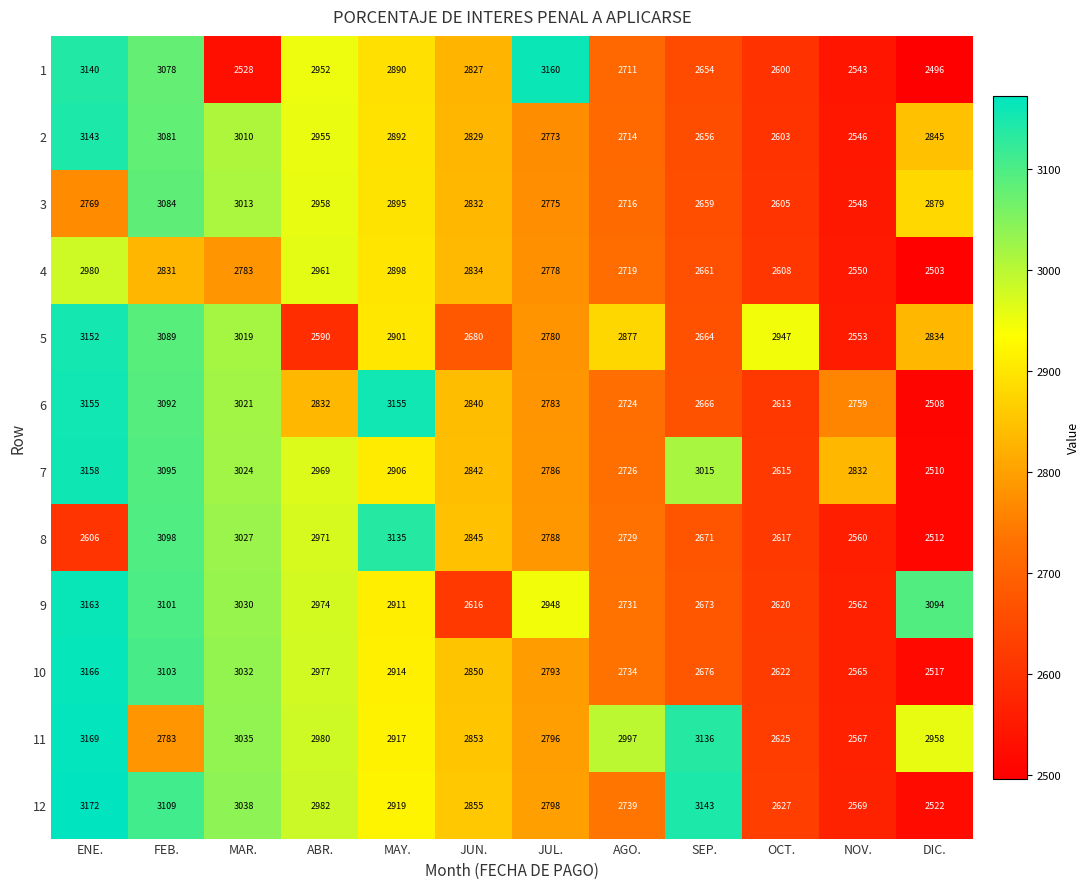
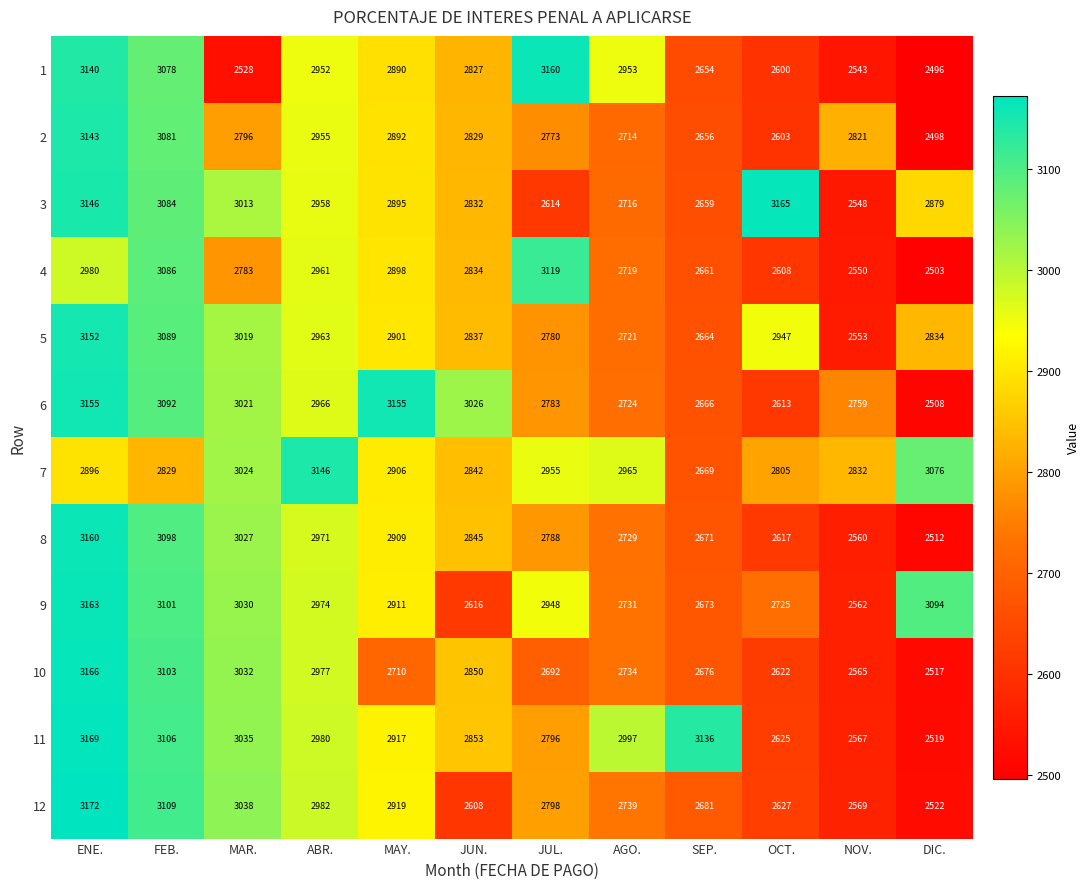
  {
    "1": {
      "ENE.": 3140,
      "FEB.": 3078,
      "MAR.": 2528,
      "ABR.": 2952,
      "MAY.": 2890,
      "JUN.": 2827,
      "JUL.": 3160,
-     "AGO.": 2711,
+     "AGO.": 2953,
      "SEP.": 2654,
      "OCT.": 2600,
      "NOV.": 2543,
      "DIC.": 2496
    },
    "2": {
      "ENE.": 3143,
      "FEB.": 3081,
-     "MAR.": 3010,
+     "MAR.": 2796,
      "ABR.": 2955,
      "MAY.": 2892,
      "JUN.": 2829,
      "JUL.": 2773,
      "AGO.": 2714,
      "SEP.": 2656,
      "OCT.": 2603,
-     "NOV.": 2546,
-     "DIC.": 2845
+     "NOV.": 2821,
+     "DIC.": 2498
    },
    "3": {
-     "ENE.": 2769,
+     "ENE.": 3146,
      "FEB.": 3084,
      "MAR.": 3013,
      "ABR.": 2958,
      "MAY.": 2895,
      "JUN.": 2832,
-     "JUL.": 2775,
+     "JUL.": 2614,
      "AGO.": 2716,
      "SEP.": 2659,
-     "OCT.": 2605,
+     "OCT.": 3165,
      "NOV.": 2548,
      "DIC.": 2879
    },
    "4": {
      "ENE.": 2980,
-     "FEB.": 2831,
+     "FEB.": 3086,
      "MAR.": 2783,
      "ABR.": 2961,
      "MAY.": 2898,
      "JUN.": 2834,
-     "JUL.": 2778,
+     "JUL.": 3119,
      "AGO.": 2719,
      "SEP.": 2661,
      "OCT.": 2608,
      "NOV.": 2550,
      "DIC.": 2503
    },
    "5": {
      "ENE.": 3152,
      "FEB.": 3089,
      "MAR.": 3019,
-     "ABR.": 2590,
+     "ABR.": 2963,
      "MAY.": 2901,
-     "JUN.": 2680,
+     "JUN.": 2837,
      "JUL.": 2780,
-     "AGO.": 2877,
+     "AGO.": 2721,
      "SEP.": 2664,
      "OCT.": 2947,
      "NOV.": 2553,
      "DIC.": 2834
    },
    "6": {
      "ENE.": 3155,
      "FEB.": 3092,
      "MAR.": 3021,
-     "ABR.": 2832,
+     "ABR.": 2966,
      "MAY.": 3155,
-     "JUN.": 2840,
+     "JUN.": 3026,
      "JUL.": 2783,
      "AGO.": 2724,
      "SEP.": 2666,
      "OCT.": 2613,
      "NOV.": 2759,
      "DIC.": 2508
    },
    "7": {
-     "ENE.": 3158,
-     "FEB.": 3095,
+     "ENE.": 2896,
+     "FEB.": 2829,
      "MAR.": 3024,
-     "ABR.": 2969,
+     "ABR.": 3146,
      "MAY.": 2906,
      "JUN.": 2842,
-     "JUL.": 2786,
-     "AGO.": 2726,
-     "SEP.": 3015,
-     "OCT.": 2615,
+     "JUL.": 2955,
+     "AGO.": 2965,
+     "SEP.": 2669,
+     "OCT.": 2805,
      "NOV.": 2832,
-     "DIC.": 2510
+     "DIC.": 3076
    },
    "8": {
-     "ENE.": 2606,
+     "ENE.": 3160,
      "FEB.": 3098,
      "MAR.": 3027,
      "ABR.": 2971,
-     "MAY.": 3135,
+     "MAY.": 2909,
      "JUN.": 2845,
      "JUL.": 2788,
      "AGO.": 2729,
      "SEP.": 2671,
      "OCT.": 2617,
      "NOV.": 2560,
      "DIC.": 2512
    },
    "9": {
      "ENE.": 3163,
      "FEB.": 3101,
      "MAR.": 3030,
      "ABR.": 2974,
      "MAY.": 2911,
      "JUN.": 2616,
      "JUL.": 2948,
      "AGO.": 2731,
      "SEP.": 2673,
-     "OCT.": 2620,
+     "OCT.": 2725,
      "NOV.": 2562,
      "DIC.": 3094
    },
    "10": {
      "ENE.": 3166,
      "FEB.": 3103,
      "MAR.": 3032,
      "ABR.": 2977,
-     "MAY.": 2914,
+     "MAY.": 2710,
      "JUN.": 2850,
-     "JUL.": 2793,
+     "JUL.": 2692,
      "AGO.": 2734,
      "SEP.": 2676,
      "OCT.": 2622,
      "NOV.": 2565,
      "DIC.": 2517
    },
    "11": {
      "ENE.": 3169,
-     "FEB.": 2783,
+     "FEB.": 3106,
      "MAR.": 3035,
      "ABR.": 2980,
      "MAY.": 2917,
      "JUN.": 2853,
      "JUL.": 2796,
      "AGO.": 2997,
      "SEP.": 3136,
      "OCT.": 2625,
      "NOV.": 2567,
-     "DIC.": 2958
+     "DIC.": 2519
    },
    "12": {
      "ENE.": 3172,
      "FEB.": 3109,
      "MAR.": 3038,
      "ABR.": 2982,
      "MAY.": 2919,
-     "JUN.": 2855,
+     "JUN.": 2608,
      "JUL.": 2798,
      "AGO.": 2739,
-     "SEP.": 3143,
+     "SEP.": 2681,
      "OCT.": 2627,
      "NOV.": 2569,
      "DIC.": 2522
    }
  }
